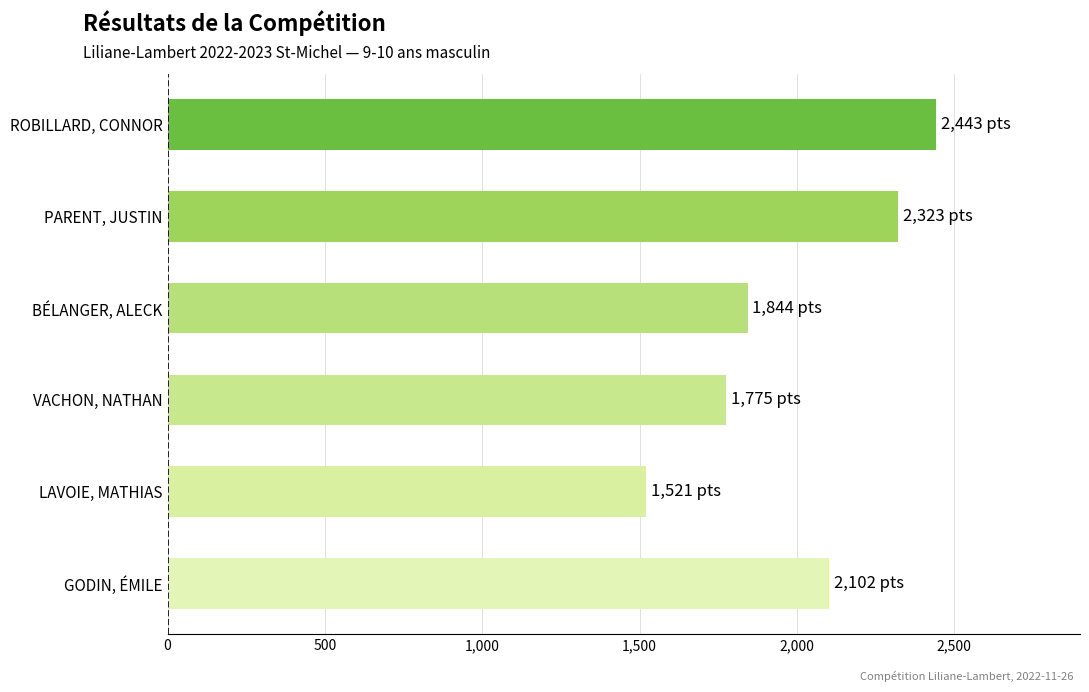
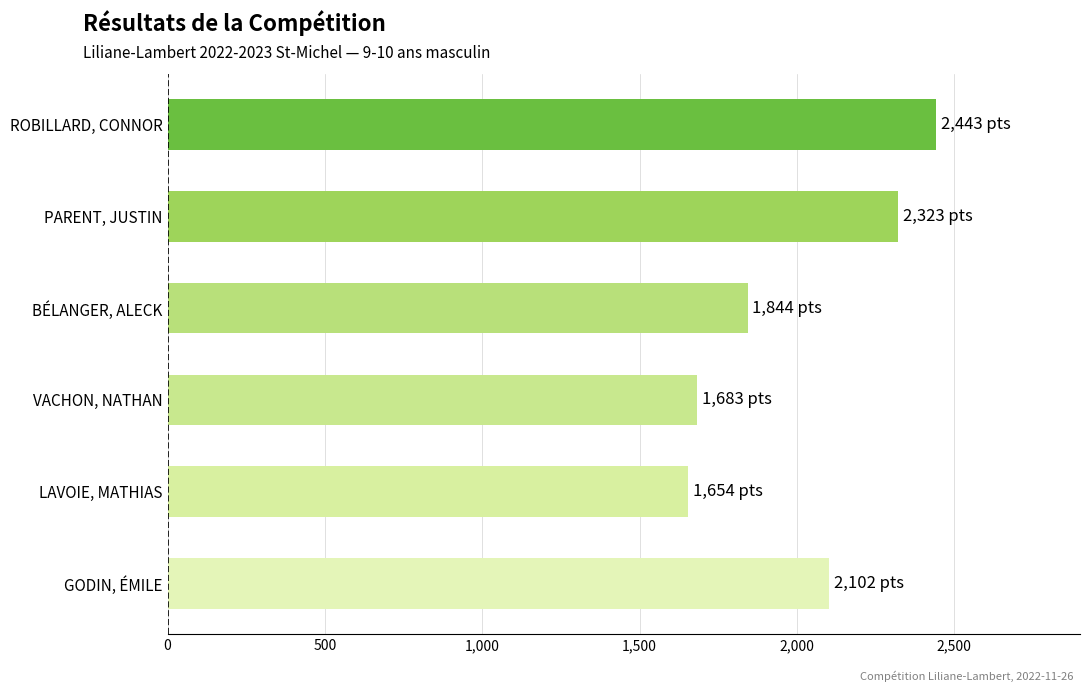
  {
    "ROBILLARD, CONNOR": "2,443",
    "PARENT, JUSTIN": "2,323",
    "BÉLANGER, ALECK": "1,844",
-   "VACHON, NATHAN": "1,775",
-   "LAVOIE, MATHIAS": "1,521",
+   "VACHON, NATHAN": "1,683",
+   "LAVOIE, MATHIAS": "1,654",
    "GODIN, ÉMILE": "2,102"
  }
